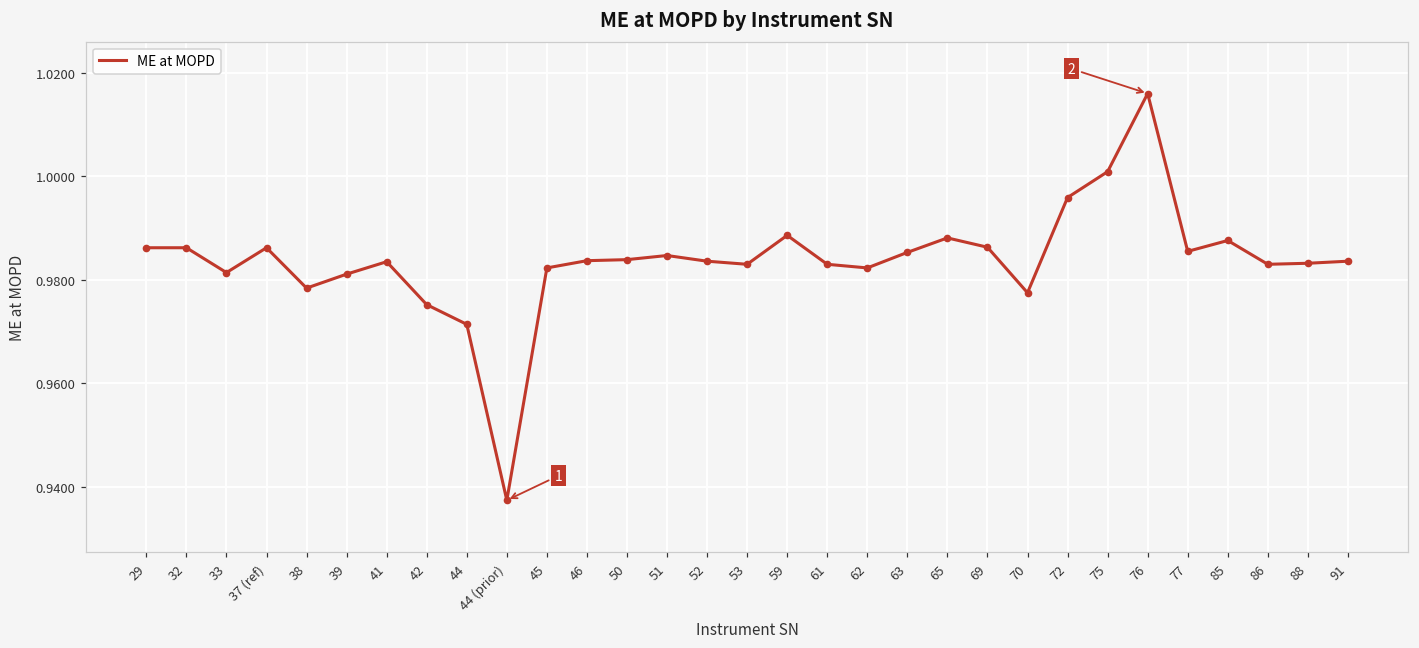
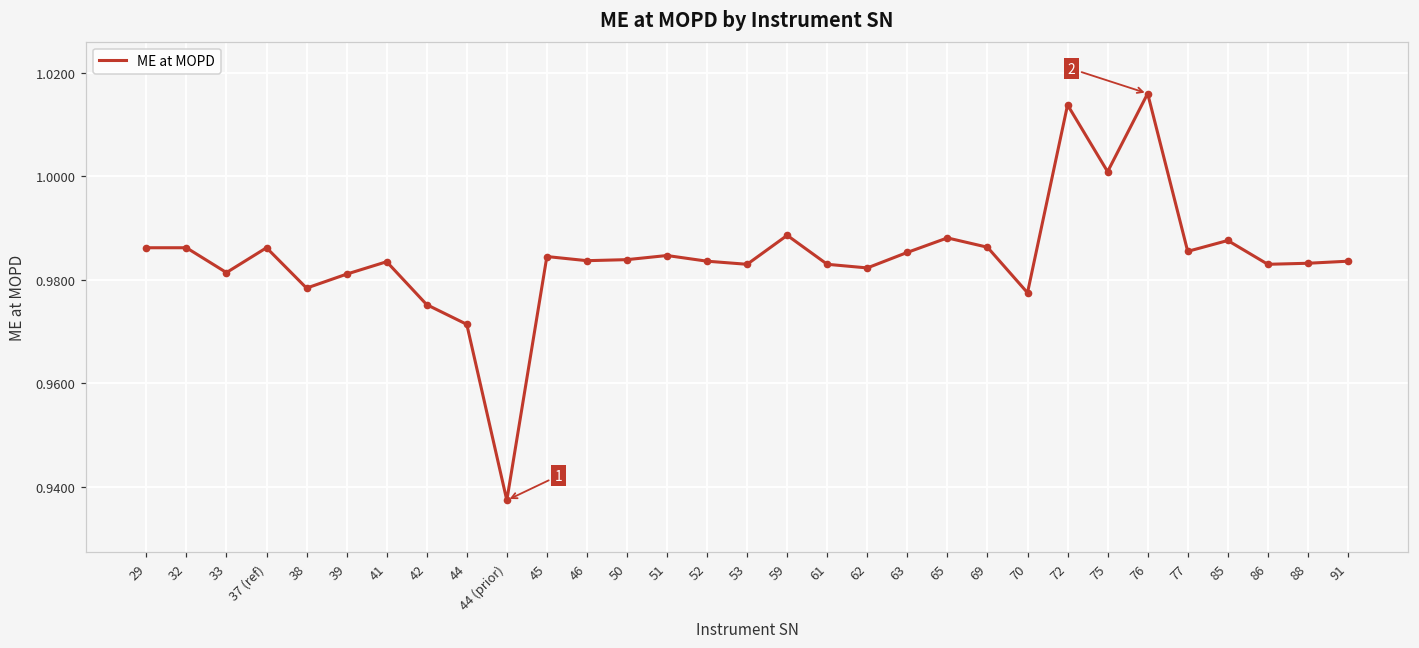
  {
    "29": 0.986,
    "32": 0.986,
    "33": 0.981,
    "37 (ref)": 0.986,
    "38": 0.978,
    "39": 0.981,
    "41": 0.984,
    "42": 0.975,
    "44": 0.971,
    "44 (prior)": 0.937,
-   "45": 0.982,
+   "45": 0.985,
    "46": 0.984,
    "50": 0.984,
    "51": 0.985,
    "52": 0.984,
    "53": 0.983,
    "59": 0.989,
    "61": 0.983,
    "62": 0.982,
    "63": 0.985,
    "65": 0.988,
    "69": 0.986,
    "70": 0.978,
-   "72": 0.996,
+   "72": 1.014,
    "75": 1.001,
    "76": 1.016,
    "77": 0.986,
    "85": 0.988,
    "86": 0.983,
    "88": 0.983,
    "91": 0.984
  }
